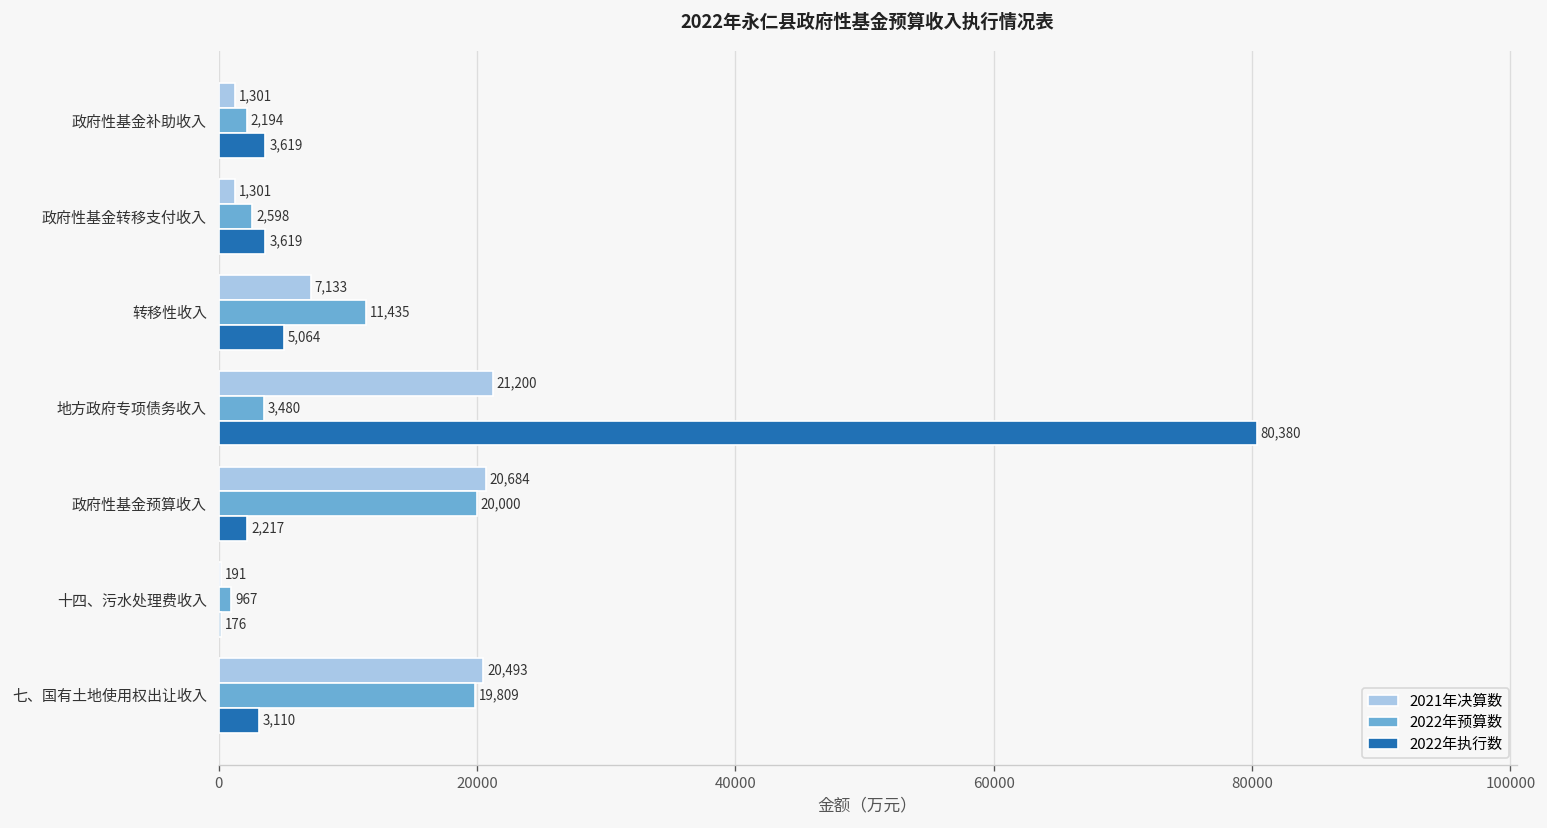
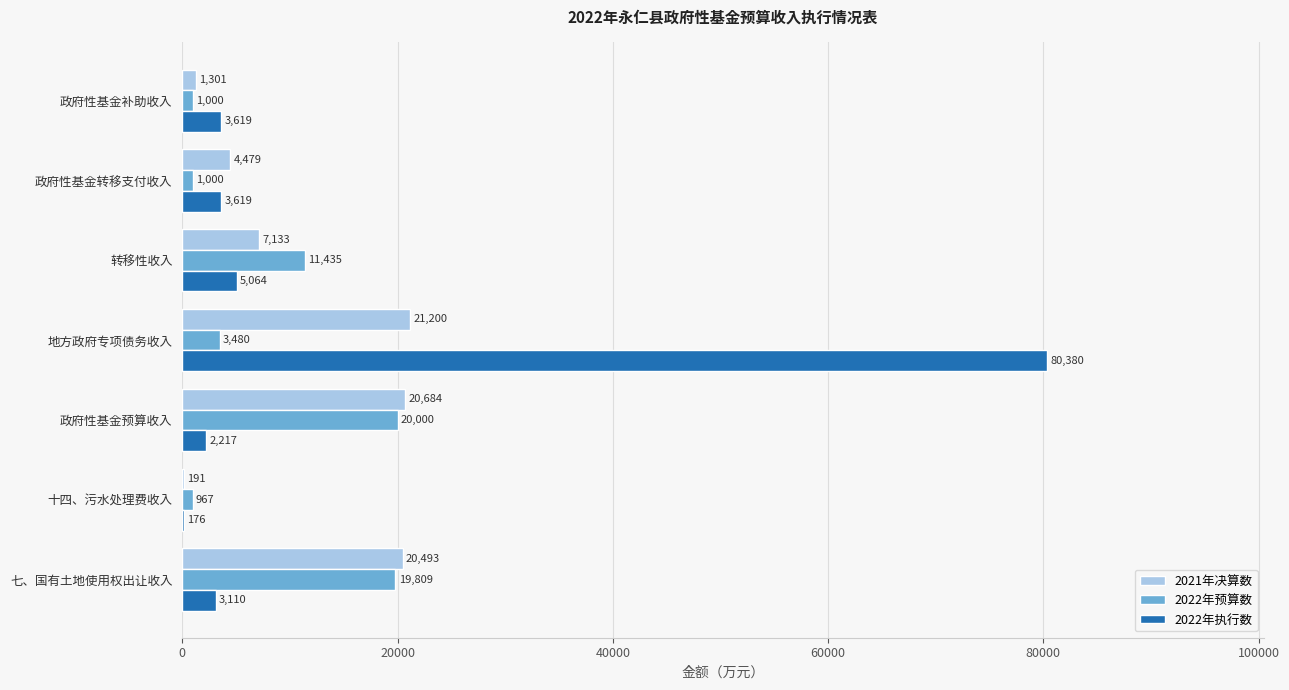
  {
    "2021年决算数": {
      "政府性基金补助收入": "1,301",
-     "政府性基金转移支付收入": "1,301",
+     "政府性基金转移支付收入": "4,479",
      "转移性收入": "7,133",
      "地方政府专项债务收入": "21,200",
      "政府性基金预算收入": "20,684",
      "十四、污水处理费收入": "191",
      "七、国有土地使用权出让收入": "20,493"
    },
    "2022年预算数": {
-     "政府性基金补助收入": "2,194",
-     "政府性基金转移支付收入": "2,598",
+     "政府性基金补助收入": "1,000",
+     "政府性基金转移支付收入": "1,000",
      "转移性收入": "11,435",
      "地方政府专项债务收入": "3,480",
      "政府性基金预算收入": "20,000",
      "十四、污水处理费收入": "967",
      "七、国有土地使用权出让收入": "19,809"
    },
    "2022年执行数": {
      "政府性基金补助收入": "3,619",
      "政府性基金转移支付收入": "3,619",
      "转移性收入": "5,064",
      "地方政府专项债务收入": "80,380",
      "政府性基金预算收入": "2,217",
      "十四、污水处理费收入": "176",
      "七、国有土地使用权出让收入": "3,110"
    }
  }
